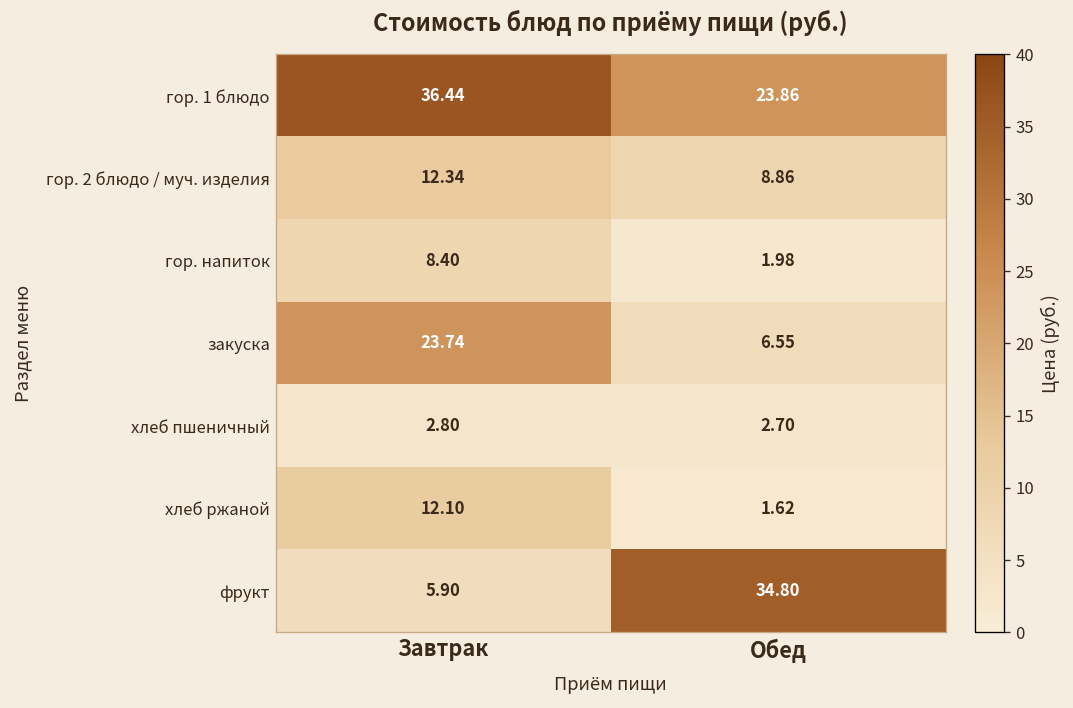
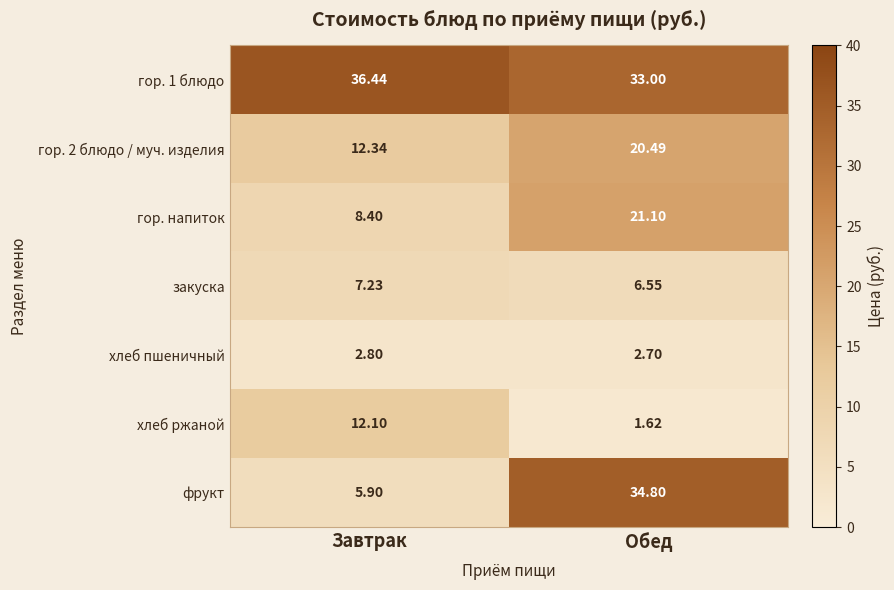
  {
    "гор. 1 блюдо": {
      "Завтрак": 36.44,
-     "Обед": 23.86
+     "Обед": 33.00
    },
    "гор. 2 блюдо / муч. изделия": {
      "Завтрак": 12.34,
-     "Обед": 8.86
+     "Обед": 20.49
    },
    "гор. напиток": {
      "Завтрак": 8.40,
-     "Обед": 1.98
+     "Обед": 21.10
    },
    "закуска": {
-     "Завтрак": 23.74,
+     "Завтрак": 7.23,
      "Обед": 6.55
    },
    "хлеб пшеничный": {
      "Завтрак": 2.80,
      "Обед": 2.70
    },
    "хлеб ржаной": {
      "Завтрак": 12.10,
      "Обед": 1.62
    },
    "фрукт": {
      "Завтрак": 5.90,
      "Обед": 34.80
    }
  }
